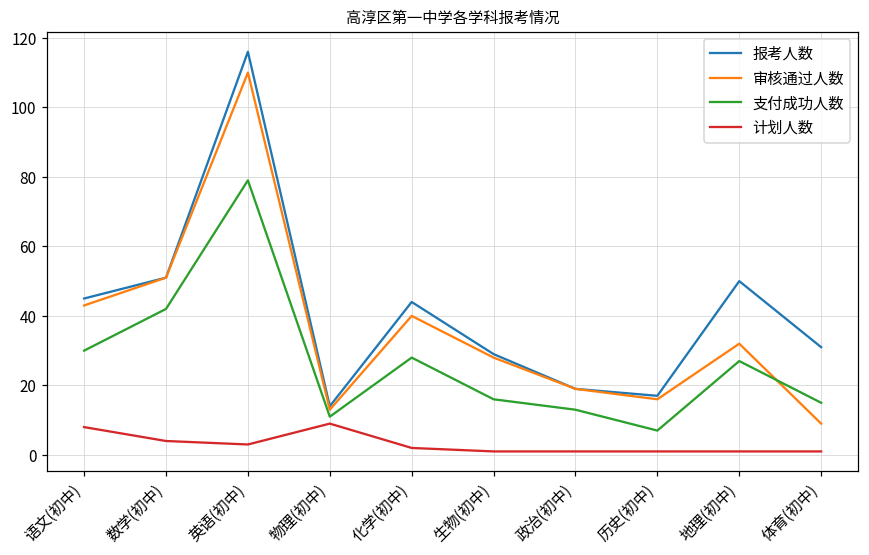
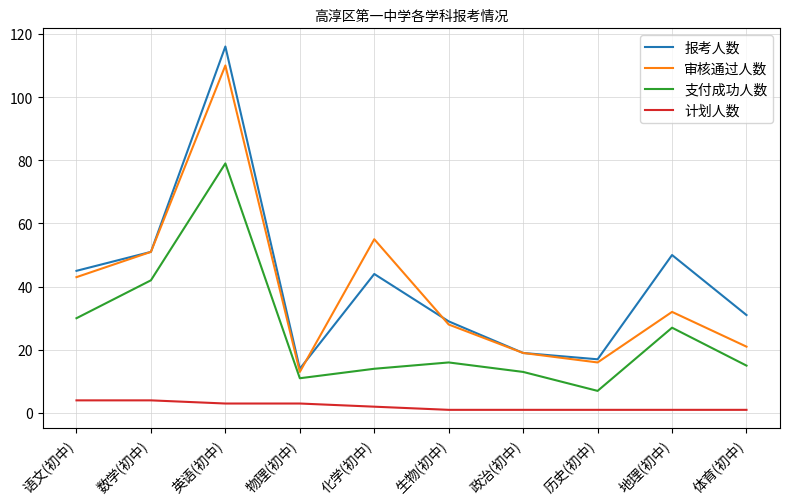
  {
    "报考人数": {
      "语文(初中)": 45,
      "英语(初中)": 116,
      "物理(初中)": 14,
      "化学(初中)": 44,
      "生物(初中)": 29,
      "历史(初中)": 17,
      "地理(初中)": 50,
      "体育(初中)": 31
    },
    "审核通过人数": {
      "语文(初中)": 43,
      "英语(初中)": 110,
      "物理(初中)": 13,
-     "化学(初中)": 40,
+     "化学(初中)": 55,
      "生物(初中)": 28,
      "历史(初中)": 16,
      "地理(初中)": 32,
-     "体育(初中)": 9
+     "体育(初中)": 21
    },
    "支付成功人数": {
      "语文(初中)": 30,
      "数学(初中)": 42,
      "英语(初中)": 79,
      "物理(初中)": 11,
-     "化学(初中)": 28,
+     "化学(初中)": 14,
      "生物(初中)": 16,
      "政治(初中)": 13,
      "历史(初中)": 7,
      "地理(初中)": 27,
      "体育(初中)": 15
    },
    "计划人数": {
-     "语文(初中)": 8,
+     "语文(初中)": 4,
      "数学(初中)": 4,
      "英语(初中)": 3,
-     "物理(初中)": 9,
+     "物理(初中)": 3,
      "化学(初中)": 2,
      "生物(初中)": 1,
      "政治(初中)": 1,
      "历史(初中)": 1,
      "地理(初中)": 1,
      "体育(初中)": 1
    }
  }
